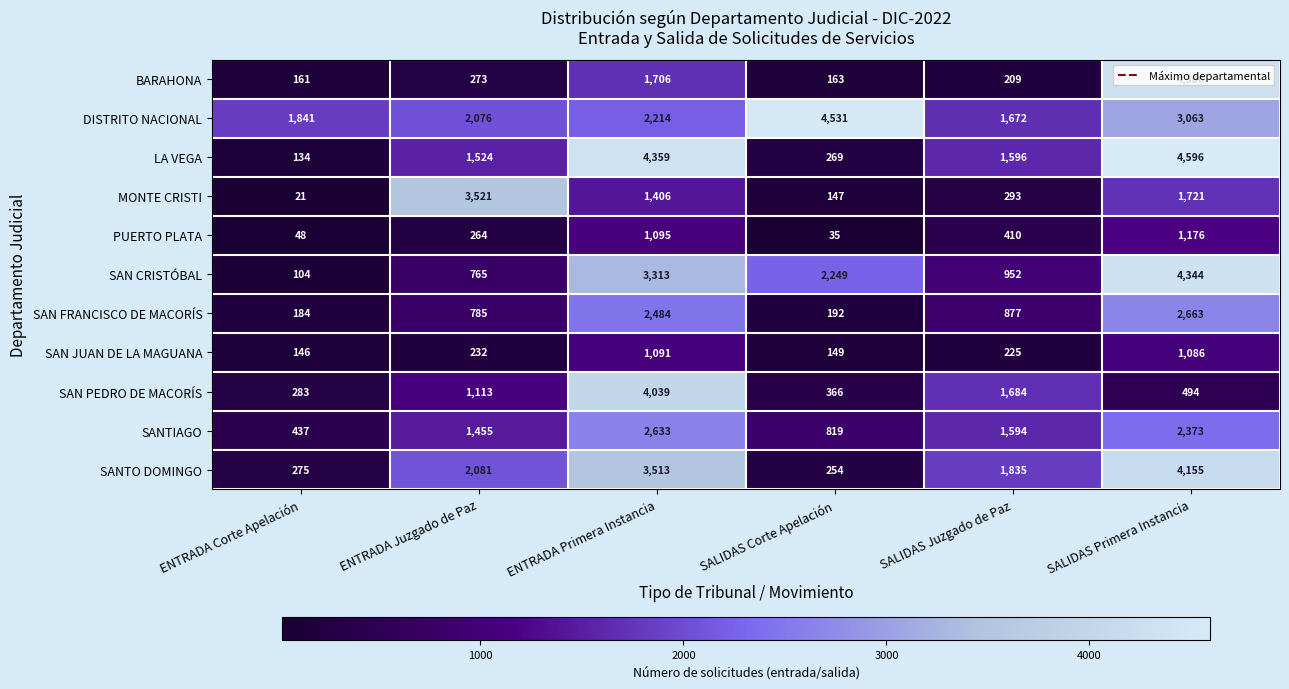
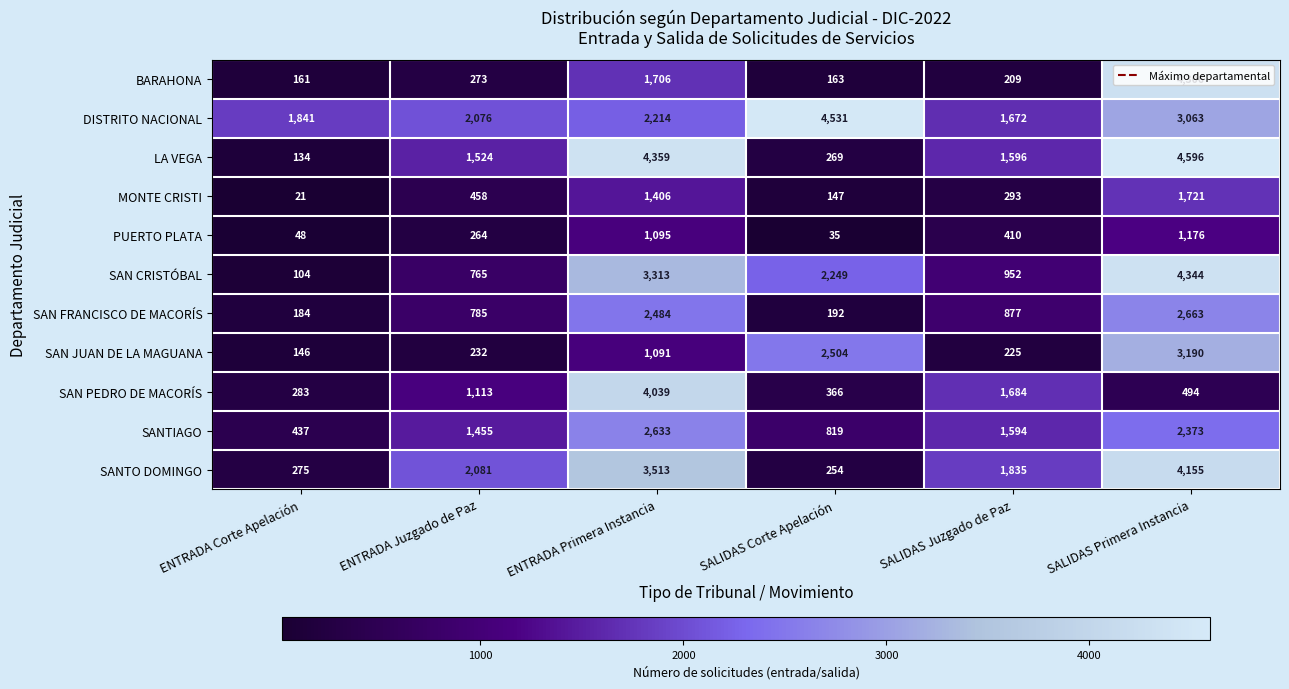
  {
    "BARAHONA": {
      "ENTRADA Corte Apelación": "161",
      "ENTRADA Juzgado de Paz": "273",
      "ENTRADA Primera Instancia": "1,706",
      "SALIDAS Corte Apelación": "163",
      "SALIDAS Juzgado de Paz": "209"
    },
    "DISTRITO NACIONAL": {
      "ENTRADA Corte Apelación": "1,841",
      "ENTRADA Juzgado de Paz": "2,076",
      "ENTRADA Primera Instancia": "2,214",
      "SALIDAS Corte Apelación": "4,531",
      "SALIDAS Juzgado de Paz": "1,672",
      "SALIDAS Primera Instancia": "3,063"
    },
    "LA VEGA": {
      "ENTRADA Corte Apelación": "134",
      "ENTRADA Juzgado de Paz": "1,524",
      "ENTRADA Primera Instancia": "4,359",
      "SALIDAS Corte Apelación": "269",
      "SALIDAS Juzgado de Paz": "1,596",
      "SALIDAS Primera Instancia": "4,596"
    },
    "MONTE CRISTI": {
      "ENTRADA Corte Apelación": "21",
-     "ENTRADA Juzgado de Paz": "3,521",
+     "ENTRADA Juzgado de Paz": "458",
      "ENTRADA Primera Instancia": "1,406",
      "SALIDAS Corte Apelación": "147",
      "SALIDAS Juzgado de Paz": "293",
      "SALIDAS Primera Instancia": "1,721"
    },
    "PUERTO PLATA": {
      "ENTRADA Corte Apelación": "48",
      "ENTRADA Juzgado de Paz": "264",
      "ENTRADA Primera Instancia": "1,095",
      "SALIDAS Corte Apelación": "35",
      "SALIDAS Juzgado de Paz": "410",
      "SALIDAS Primera Instancia": "1,176"
    },
    "SAN CRISTÓBAL": {
      "ENTRADA Corte Apelación": "104",
      "ENTRADA Juzgado de Paz": "765",
      "ENTRADA Primera Instancia": "3,313",
      "SALIDAS Corte Apelación": "2,249",
      "SALIDAS Juzgado de Paz": "952",
      "SALIDAS Primera Instancia": "4,344"
    },
    "SAN FRANCISCO DE MACORÍS": {
      "ENTRADA Corte Apelación": "184",
      "ENTRADA Juzgado de Paz": "785",
      "ENTRADA Primera Instancia": "2,484",
      "SALIDAS Corte Apelación": "192",
      "SALIDAS Juzgado de Paz": "877",
      "SALIDAS Primera Instancia": "2,663"
    },
    "SAN JUAN DE LA MAGUANA": {
      "ENTRADA Corte Apelación": "146",
      "ENTRADA Juzgado de Paz": "232",
      "ENTRADA Primera Instancia": "1,091",
-     "SALIDAS Corte Apelación": "149",
+     "SALIDAS Corte Apelación": "2,504",
      "SALIDAS Juzgado de Paz": "225",
-     "SALIDAS Primera Instancia": "1,086"
+     "SALIDAS Primera Instancia": "3,190"
    },
    "SAN PEDRO DE MACORÍS": {
      "ENTRADA Corte Apelación": "283",
      "ENTRADA Juzgado de Paz": "1,113",
      "ENTRADA Primera Instancia": "4,039",
      "SALIDAS Corte Apelación": "366",
      "SALIDAS Juzgado de Paz": "1,684",
      "SALIDAS Primera Instancia": "494"
    },
    "SANTIAGO": {
      "ENTRADA Corte Apelación": "437",
      "ENTRADA Juzgado de Paz": "1,455",
      "ENTRADA Primera Instancia": "2,633",
      "SALIDAS Corte Apelación": "819",
      "SALIDAS Juzgado de Paz": "1,594",
      "SALIDAS Primera Instancia": "2,373"
    },
    "SANTO DOMINGO": {
      "ENTRADA Corte Apelación": "275",
      "ENTRADA Juzgado de Paz": "2,081",
      "ENTRADA Primera Instancia": "3,513",
      "SALIDAS Corte Apelación": "254",
      "SALIDAS Juzgado de Paz": "1,835",
      "SALIDAS Primera Instancia": "4,155"
    }
  }
